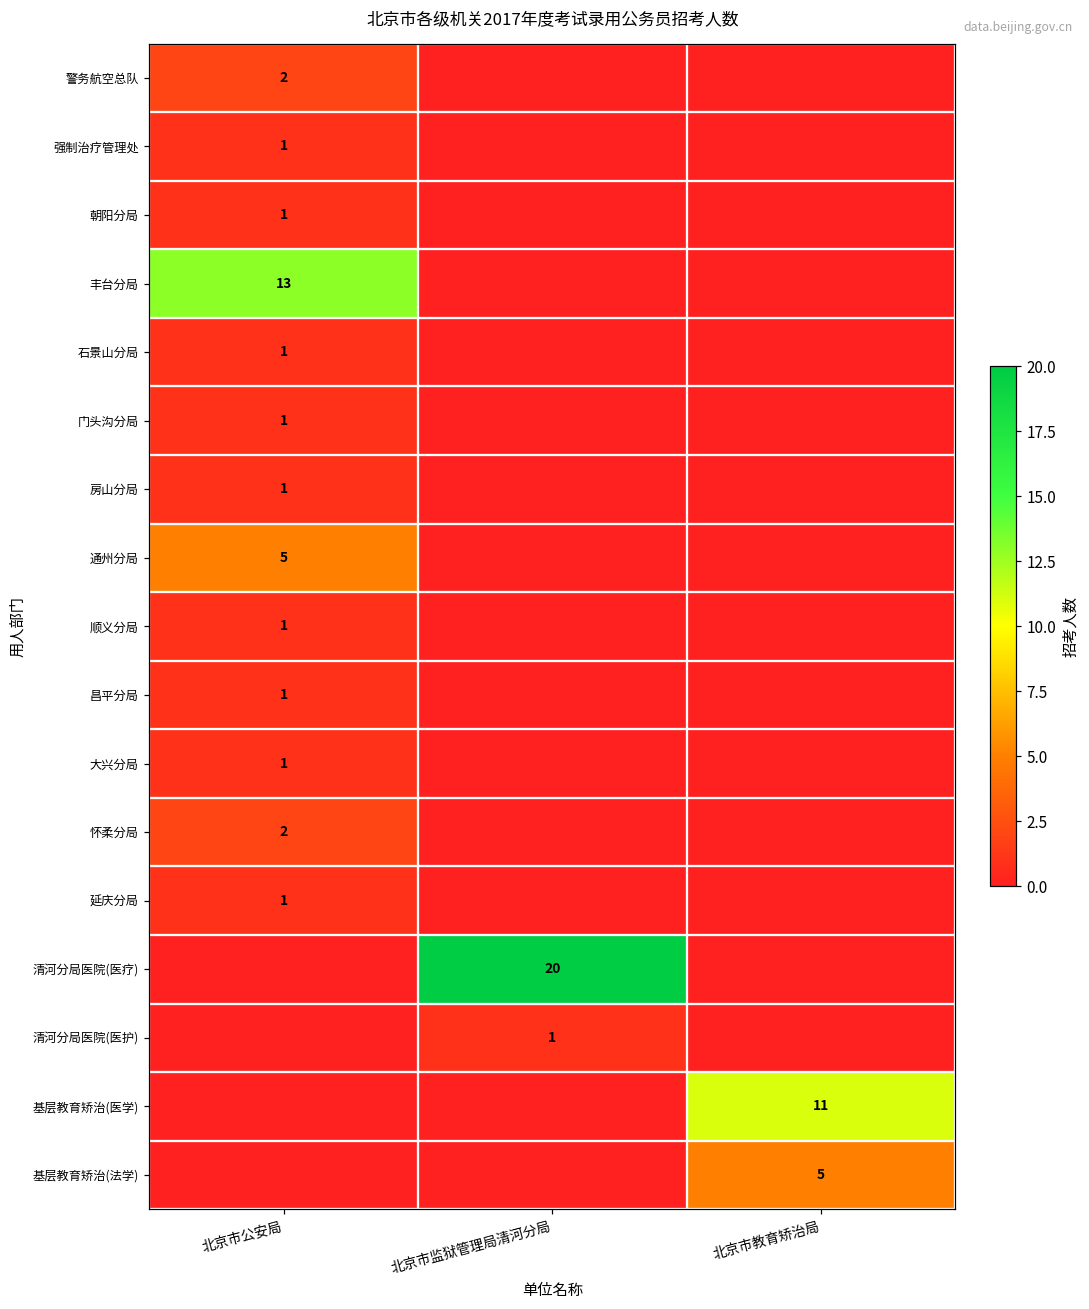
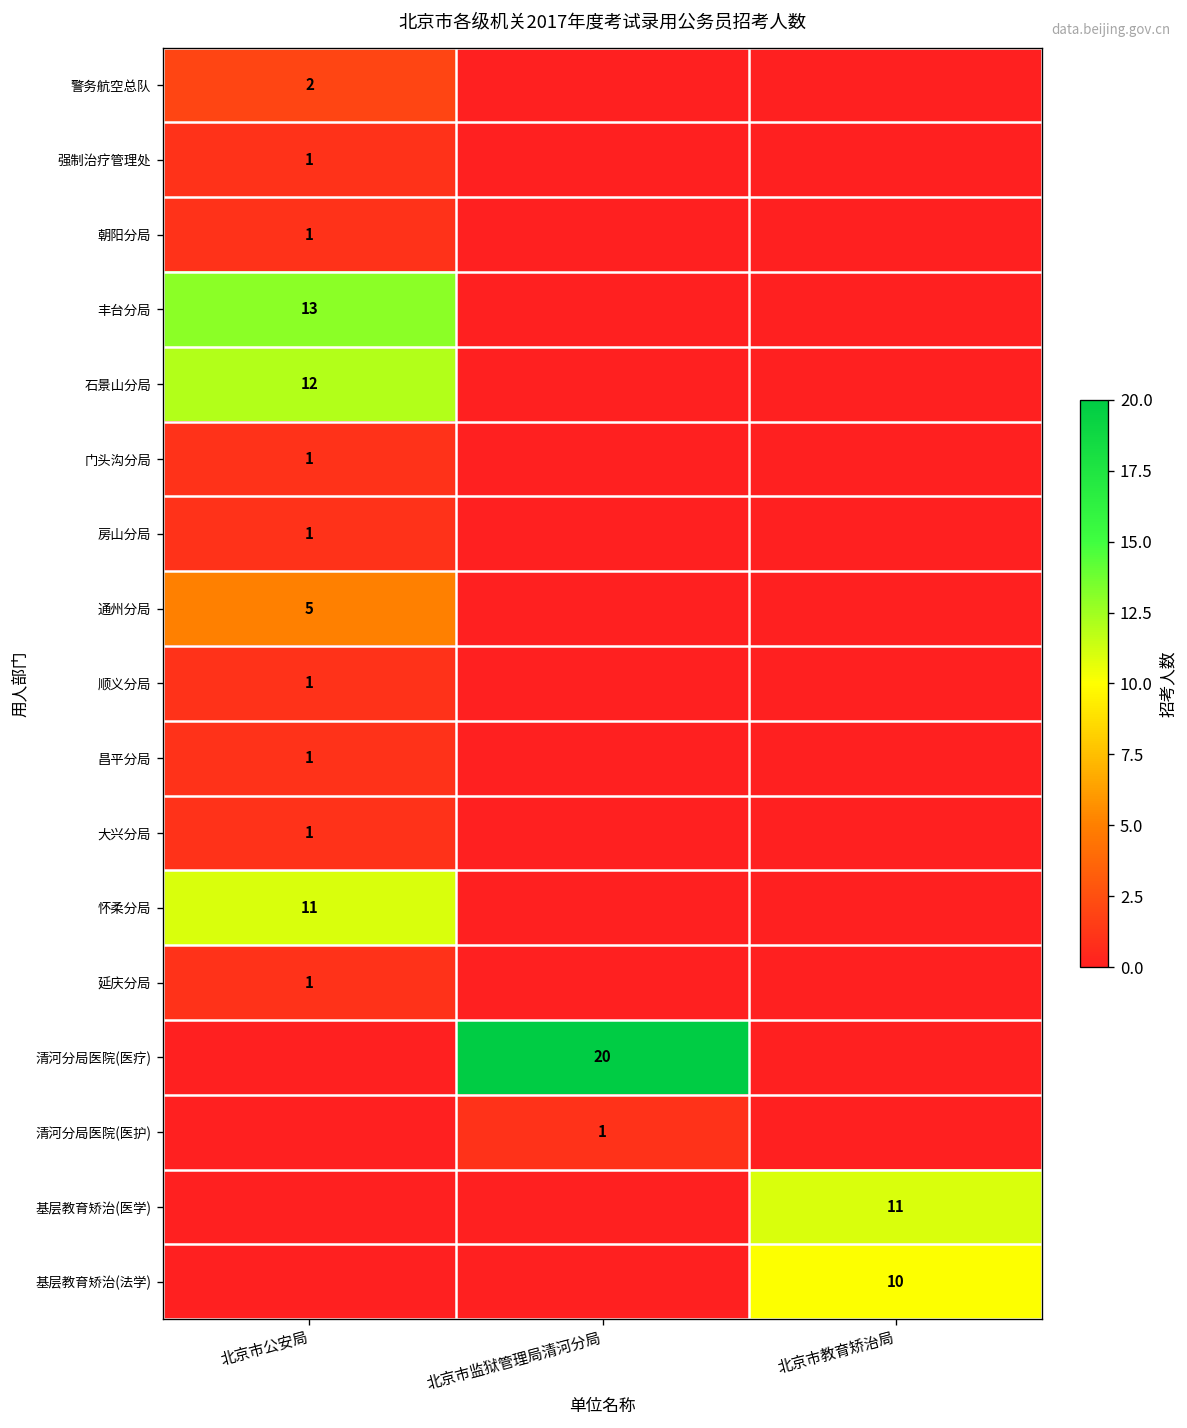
  {
    "警务航空总队": {
      "北京市公安局": 2
    },
    "强制治疗管理处": {
      "北京市公安局": 1
    },
    "朝阳分局": {
      "北京市公安局": 1
    },
    "丰台分局": {
      "北京市公安局": 13
    },
    "石景山分局": {
-     "北京市公安局": 1
+     "北京市公安局": 12
    },
    "门头沟分局": {
      "北京市公安局": 1
    },
    "房山分局": {
      "北京市公安局": 1
    },
    "通州分局": {
      "北京市公安局": 5
    },
    "顺义分局": {
      "北京市公安局": 1
    },
    "昌平分局": {
      "北京市公安局": 1
    },
    "大兴分局": {
      "北京市公安局": 1
    },
    "怀柔分局": {
-     "北京市公安局": 2
+     "北京市公安局": 11
    },
    "延庆分局": {
      "北京市公安局": 1
    },
    "清河分局医院(医疗)": {
      "北京市监狱管理局清河分局": 20
    },
    "清河分局医院(医护)": {
      "北京市监狱管理局清河分局": 1
    },
    "基层教育矫治(医学)": {
      "北京市教育矫治局": 11
    },
    "基层教育矫治(法学)": {
-     "北京市教育矫治局": 5
+     "北京市教育矫治局": 10
    }
  }
